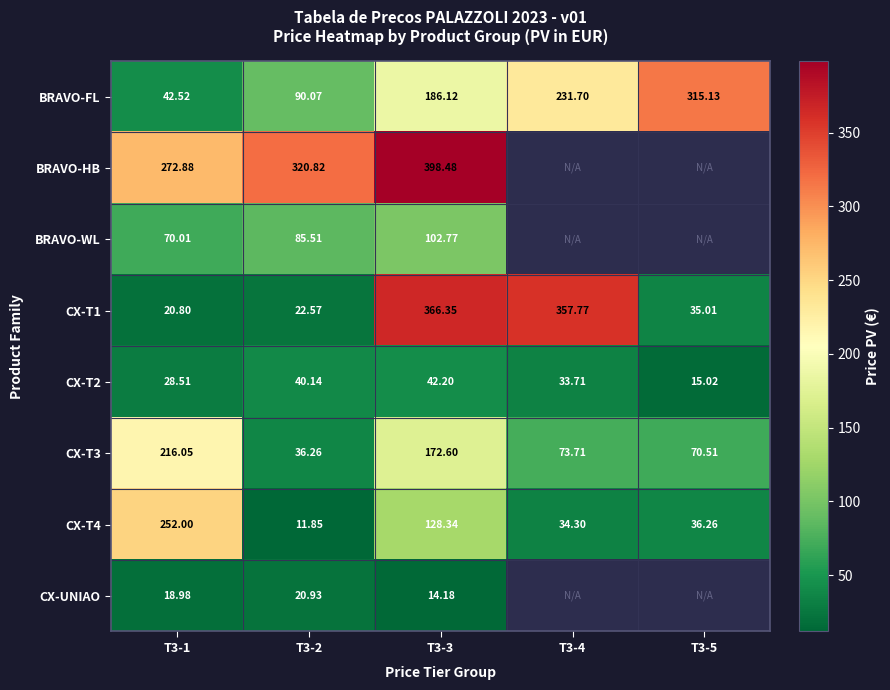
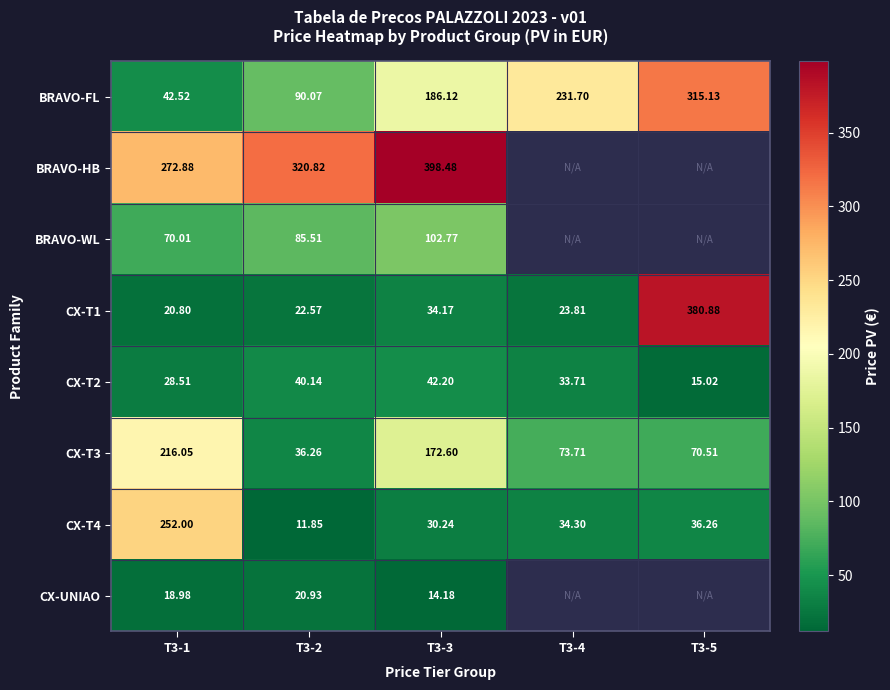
  {
    "BRAVO-FL": {
      "T3-1": 42.52,
      "T3-2": 90.07,
      "T3-3": 186.12,
      "T3-4": 231.70,
      "T3-5": 315.13
    },
    "BRAVO-HB": {
      "T3-1": 272.88,
      "T3-2": 320.82,
      "T3-3": 398.48
    },
    "BRAVO-WL": {
      "T3-1": 70.01,
      "T3-2": 85.51,
      "T3-3": 102.77
    },
    "CX-T1": {
      "T3-1": 20.80,
      "T3-2": 22.57,
-     "T3-3": 366.35,
-     "T3-4": 357.77,
-     "T3-5": 35.01
+     "T3-3": 34.17,
+     "T3-4": 23.81,
+     "T3-5": 380.88
    },
    "CX-T2": {
      "T3-1": 28.51,
      "T3-2": 40.14,
      "T3-3": 42.20,
      "T3-4": 33.71,
      "T3-5": 15.02
    },
    "CX-T3": {
      "T3-1": 216.05,
      "T3-2": 36.26,
      "T3-3": 172.60,
      "T3-4": 73.71,
      "T3-5": 70.51
    },
    "CX-T4": {
      "T3-1": 252.00,
      "T3-2": 11.85,
-     "T3-3": 128.34,
+     "T3-3": 30.24,
      "T3-4": 34.30,
      "T3-5": 36.26
    },
    "CX-UNIAO": {
      "T3-1": 18.98,
      "T3-2": 20.93,
      "T3-3": 14.18
    }
  }
